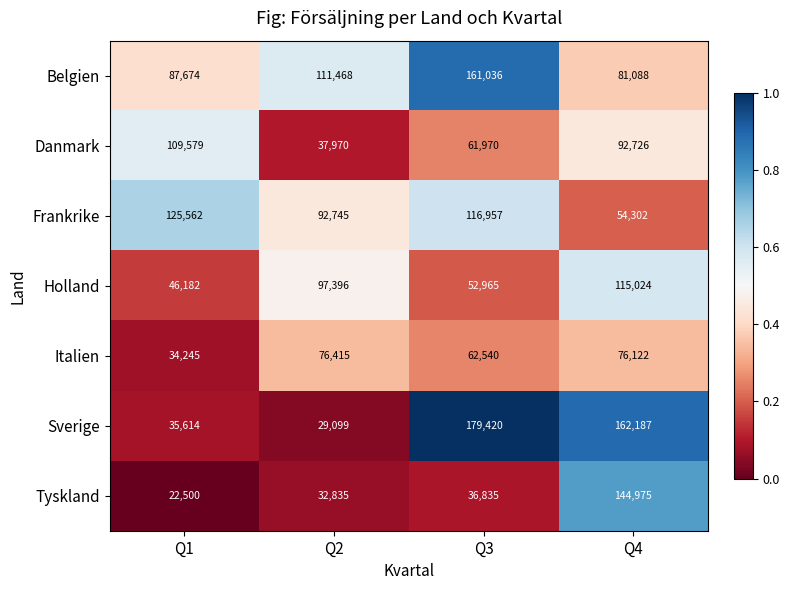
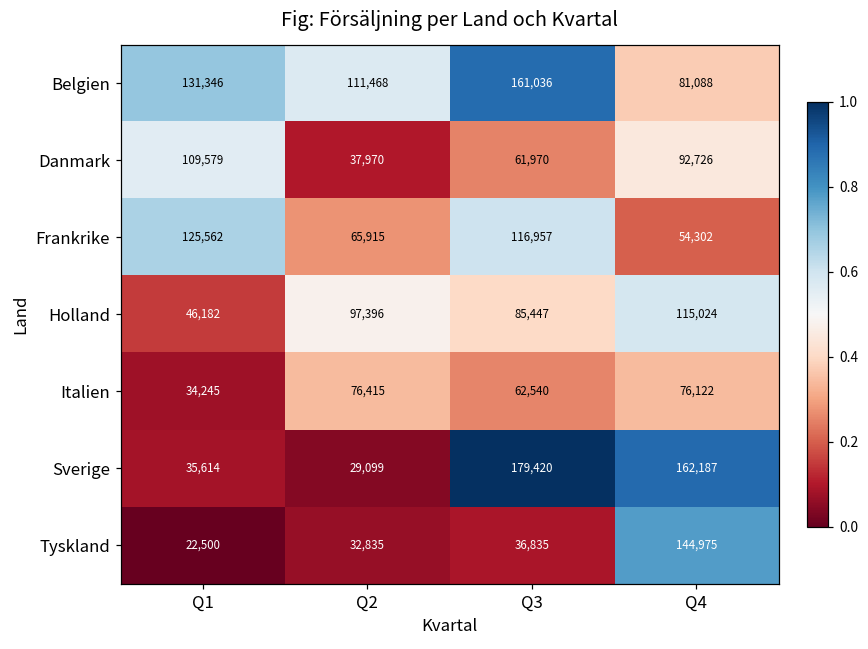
  {
    "Belgien": {
-     "Q1": "87,674",
+     "Q1": "131,346",
      "Q2": "111,468",
      "Q3": "161,036",
      "Q4": "81,088"
    },
    "Danmark": {
      "Q1": "109,579",
      "Q2": "37,970",
      "Q3": "61,970",
      "Q4": "92,726"
    },
    "Frankrike": {
      "Q1": "125,562",
-     "Q2": "92,745",
+     "Q2": "65,915",
      "Q3": "116,957",
      "Q4": "54,302"
    },
    "Holland": {
      "Q1": "46,182",
      "Q2": "97,396",
-     "Q3": "52,965",
+     "Q3": "85,447",
      "Q4": "115,024"
    },
    "Italien": {
      "Q1": "34,245",
      "Q2": "76,415",
      "Q3": "62,540",
      "Q4": "76,122"
    },
    "Sverige": {
      "Q1": "35,614",
      "Q2": "29,099",
      "Q3": "179,420",
      "Q4": "162,187"
    },
    "Tyskland": {
      "Q1": "22,500",
      "Q2": "32,835",
      "Q3": "36,835",
      "Q4": "144,975"
    }
  }
